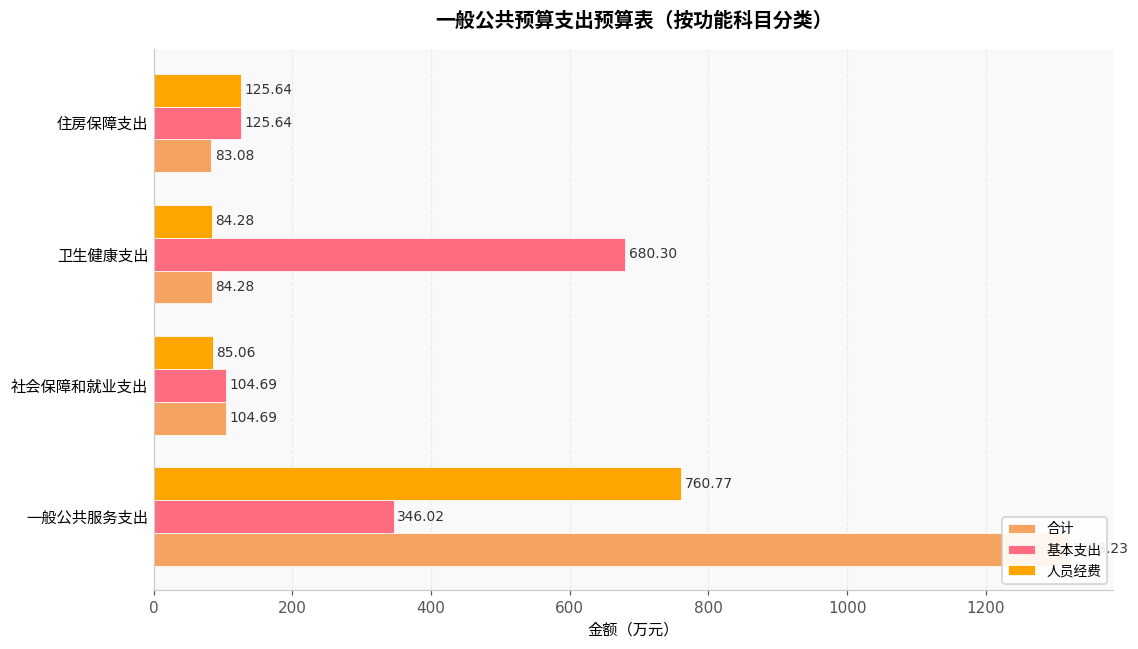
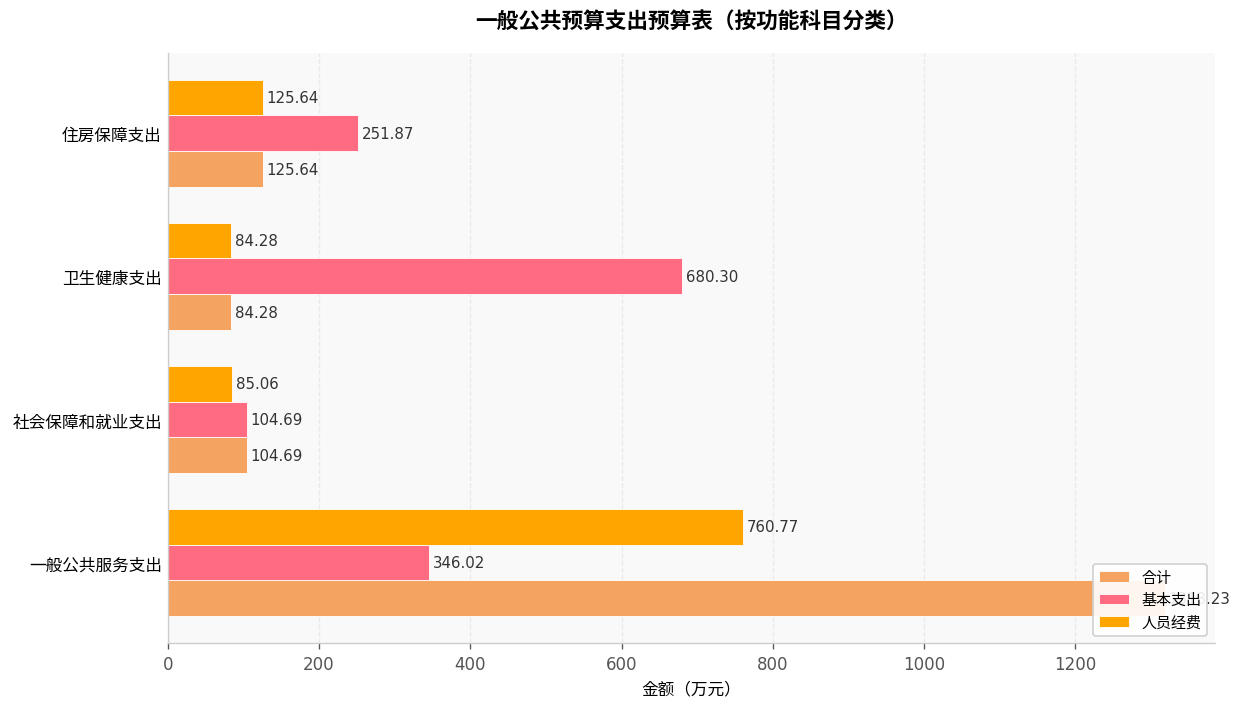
  {
    "合计": {
-     "住房保障支出": 83.08,
+     "住房保障支出": 125.64,
      "卫生健康支出": 84.28,
      "社会保障和就业支出": 104.69
    },
    "基本支出": {
-     "住房保障支出": 125.64,
+     "住房保障支出": 251.87,
      "卫生健康支出": 680.30,
      "社会保障和就业支出": 104.69,
      "一般公共服务支出": 346.02
    },
    "人员经费": {
      "住房保障支出": 125.64,
      "卫生健康支出": 84.28,
      "社会保障和就业支出": 85.06,
      "一般公共服务支出": 760.77
    }
  }
